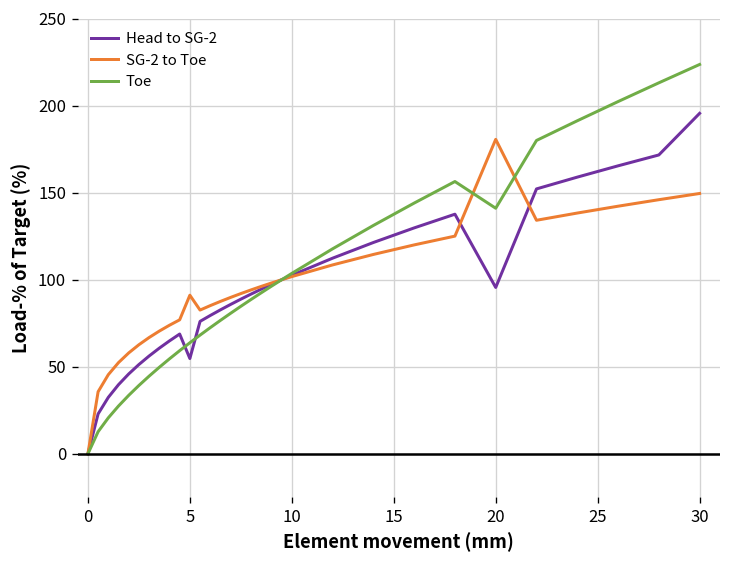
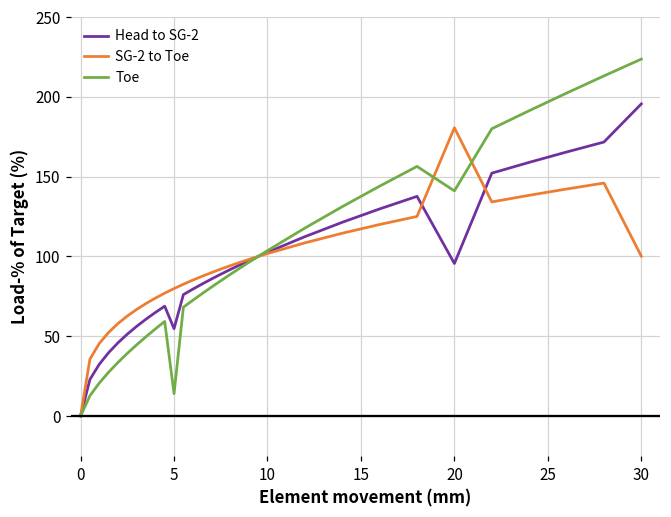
  {
    "Head to SG-2": {
      "5": 55,
      "20": 96,
      "30": 196
    },
    "SG-2 to Toe": {
-     "5": 91,
+     "5": 80,
      "20": 181,
-     "30": 150
+     "30": 100
    },
    "Toe": {
-     "5": 64,
+     "5": 14,
      "20": 141,
      "30": 224
    }
  }
